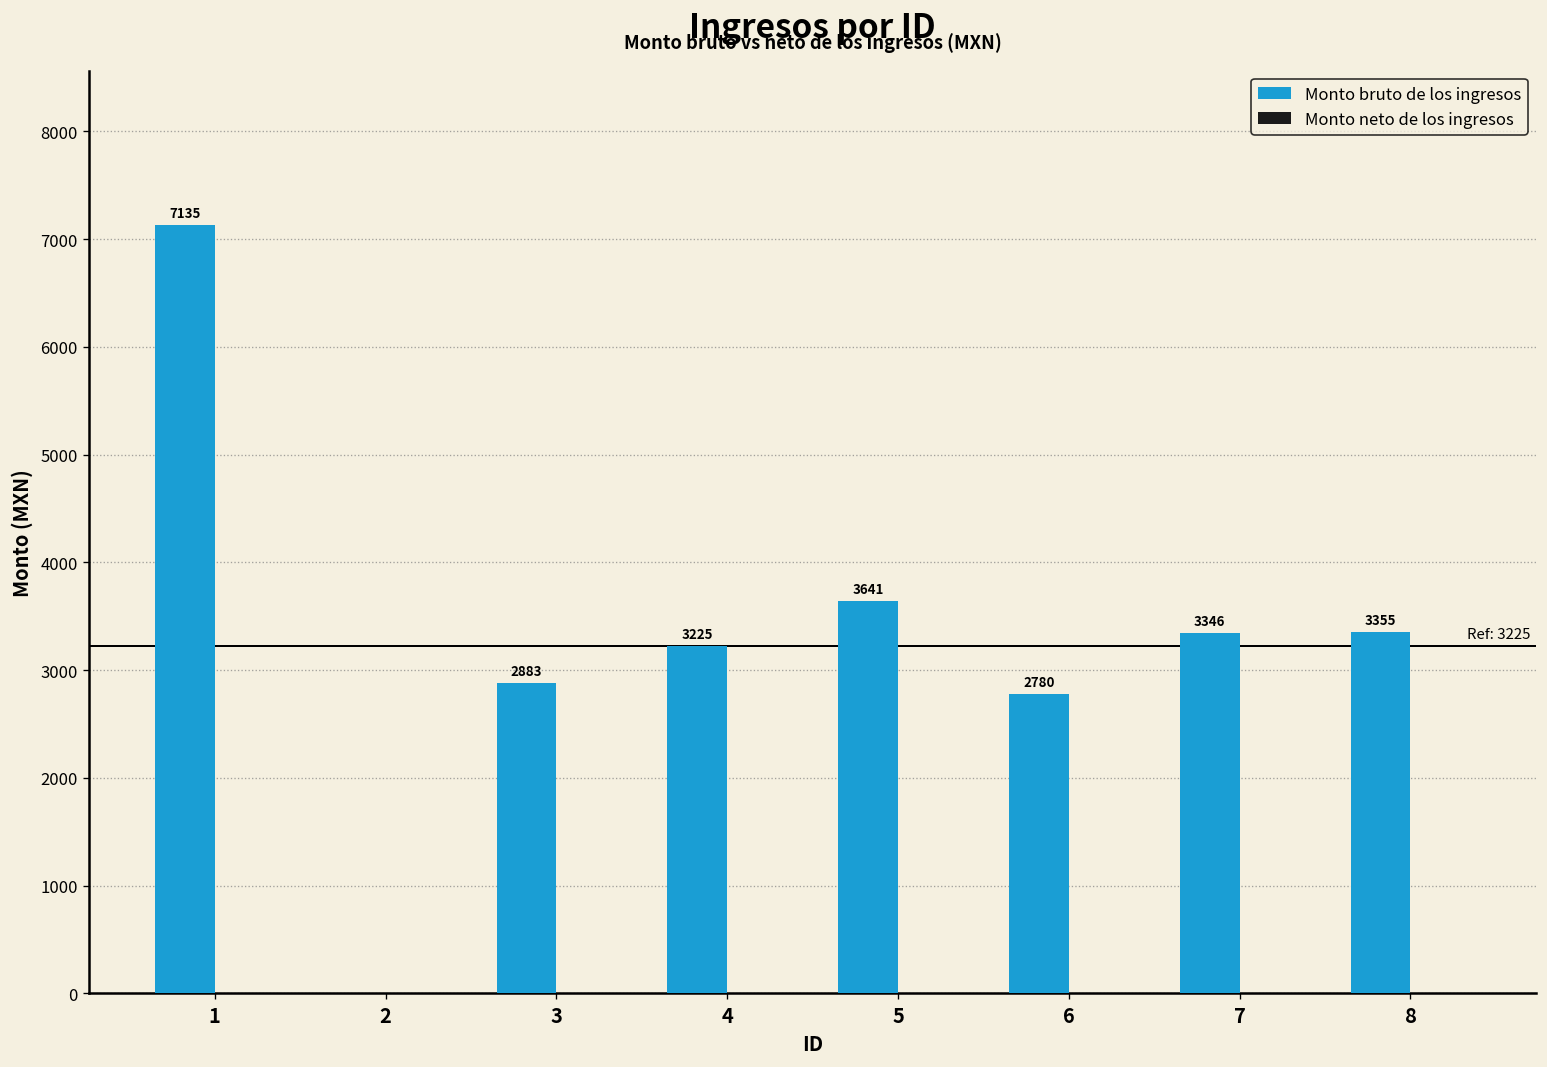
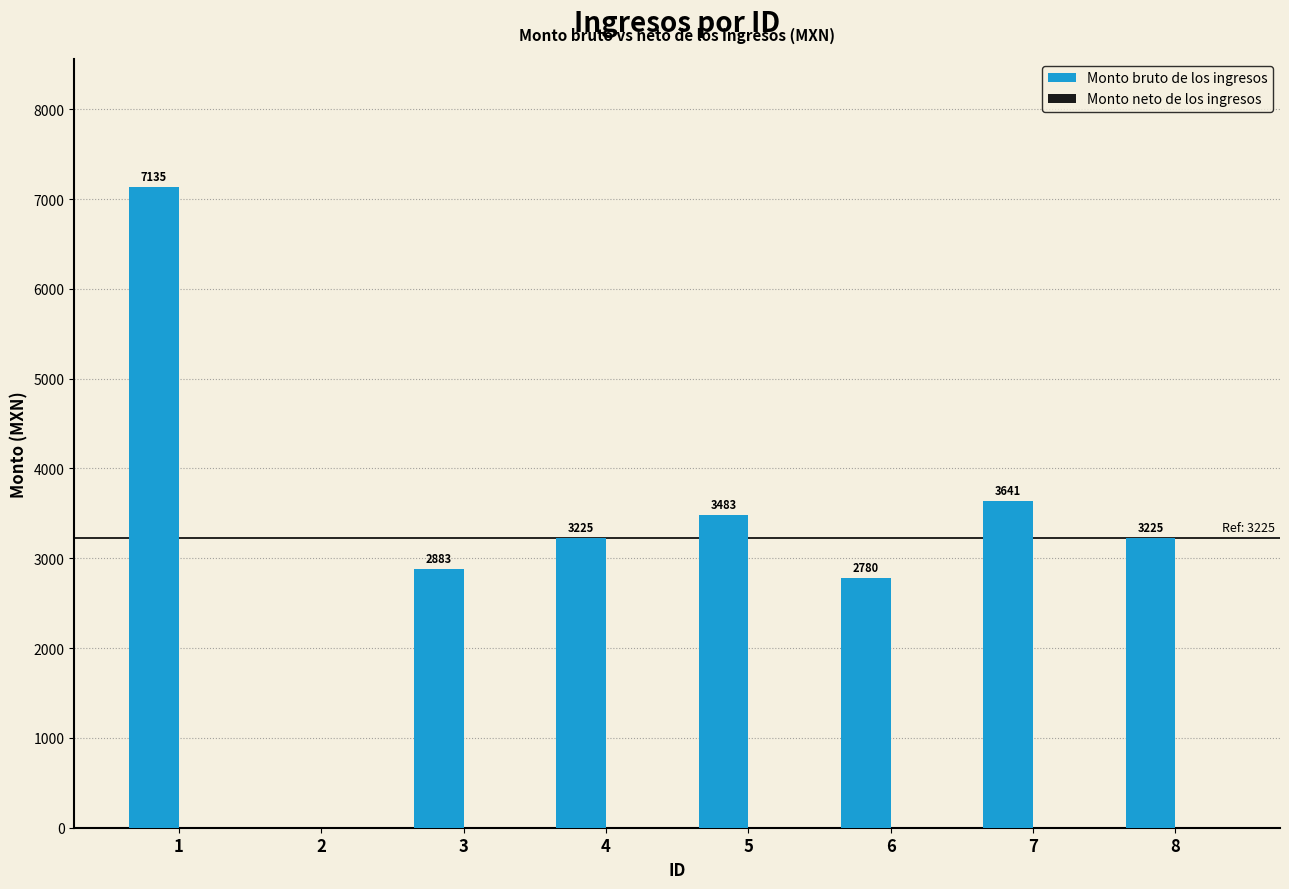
  {
    "Monto bruto de los ingresos": {
      "1": 7135,
      "3": 2883,
      "4": 3225,
-     "5": 3641,
+     "5": 3483,
      "6": 2780,
-     "7": 3346,
-     "8": 3355
+     "7": 3641,
+     "8": 3225
    },
    "Monto neto de los ingresos": {
      "1": 0,
      "2": 0,
      "3": 0,
      "4": 0,
      "5": 0,
      "6": 0,
      "7": 0,
      "8": 0
    }
  }
